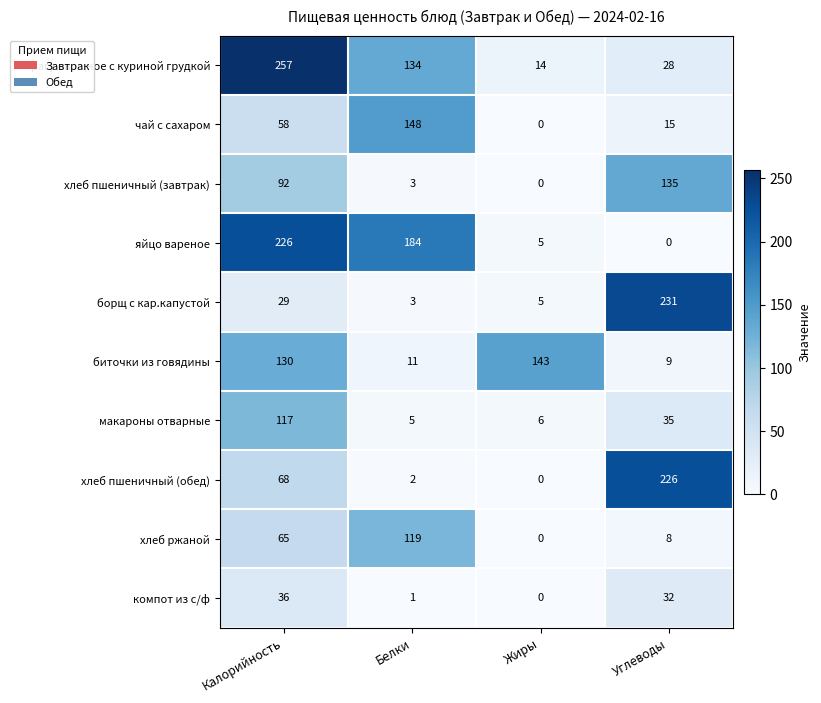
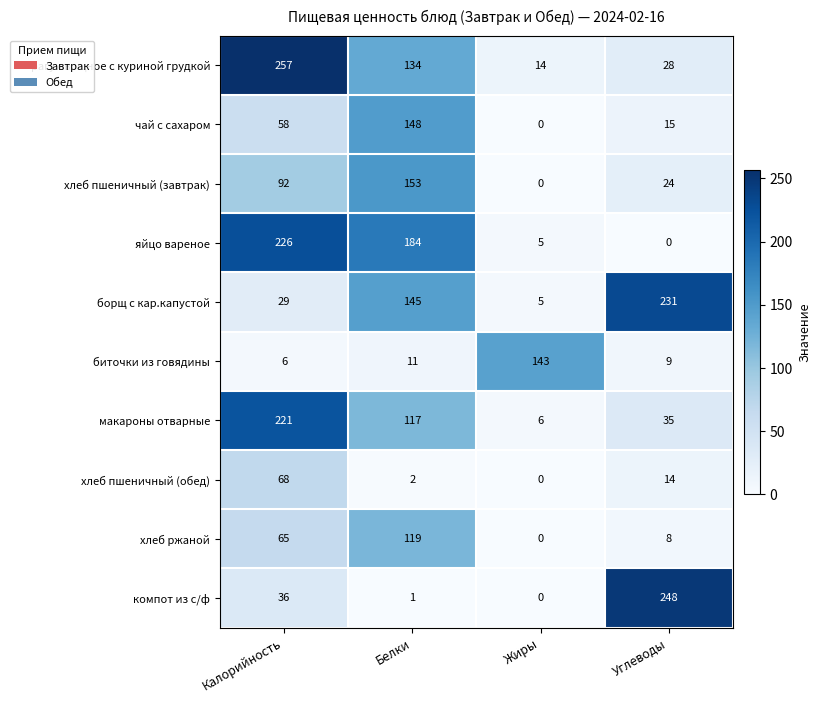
  {
    "рагу овощное с куриной грудкой": {
      "Калорийность": 257,
      "Белки": 134,
      "Жиры": 14,
      "Углеводы": 28
    },
    "чай с сахаром": {
      "Калорийность": 58,
      "Белки": 148,
      "Жиры": 0,
      "Углеводы": 15
    },
    "хлеб пшеничный (завтрак)": {
      "Калорийность": 92,
-     "Белки": 3,
+     "Белки": 153,
      "Жиры": 0,
-     "Углеводы": 135
+     "Углеводы": 24
    },
    "яйцо вареное": {
      "Калорийность": 226,
      "Белки": 184,
      "Жиры": 5,
      "Углеводы": 0
    },
    "борщ с кар.капустой": {
      "Калорийность": 29,
-     "Белки": 3,
+     "Белки": 145,
      "Жиры": 5,
      "Углеводы": 231
    },
    "биточки из говядины": {
-     "Калорийность": 130,
+     "Калорийность": 6,
      "Белки": 11,
      "Жиры": 143,
      "Углеводы": 9
    },
    "макароны отварные": {
-     "Калорийность": 117,
-     "Белки": 5,
+     "Калорийность": 221,
+     "Белки": 117,
      "Жиры": 6,
      "Углеводы": 35
    },
    "хлеб пшеничный (обед)": {
      "Калорийность": 68,
      "Белки": 2,
      "Жиры": 0,
-     "Углеводы": 226
+     "Углеводы": 14
    },
    "хлеб ржаной": {
      "Калорийность": 65,
      "Белки": 119,
      "Жиры": 0,
      "Углеводы": 8
    },
    "компот из с/ф": {
      "Калорийность": 36,
      "Белки": 1,
      "Жиры": 0,
-     "Углеводы": 32
+     "Углеводы": 248
    }
  }
